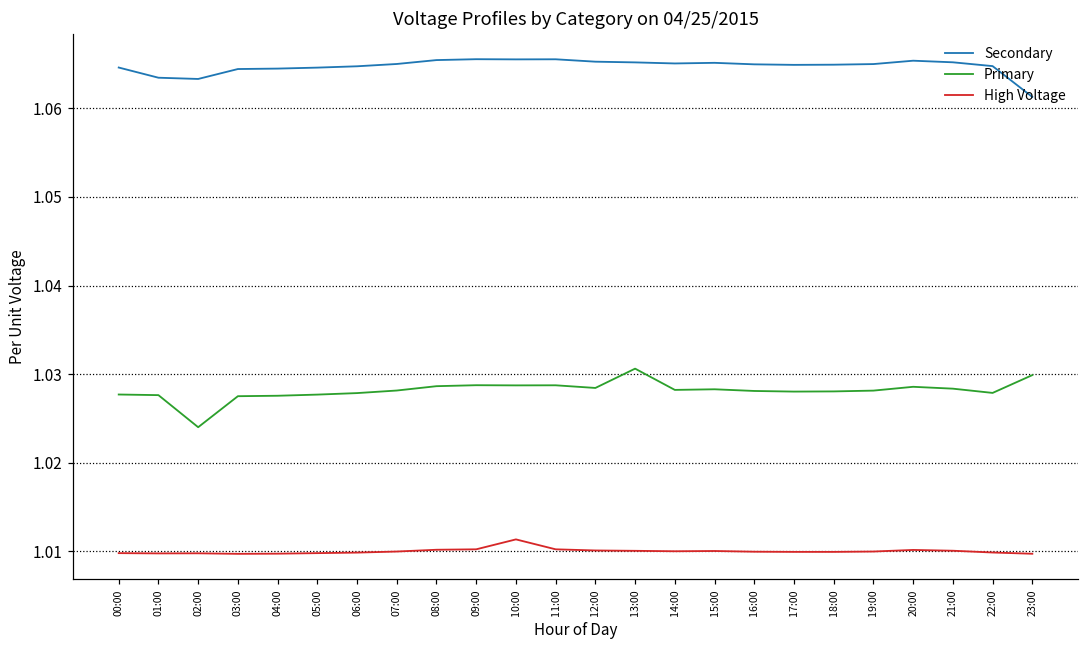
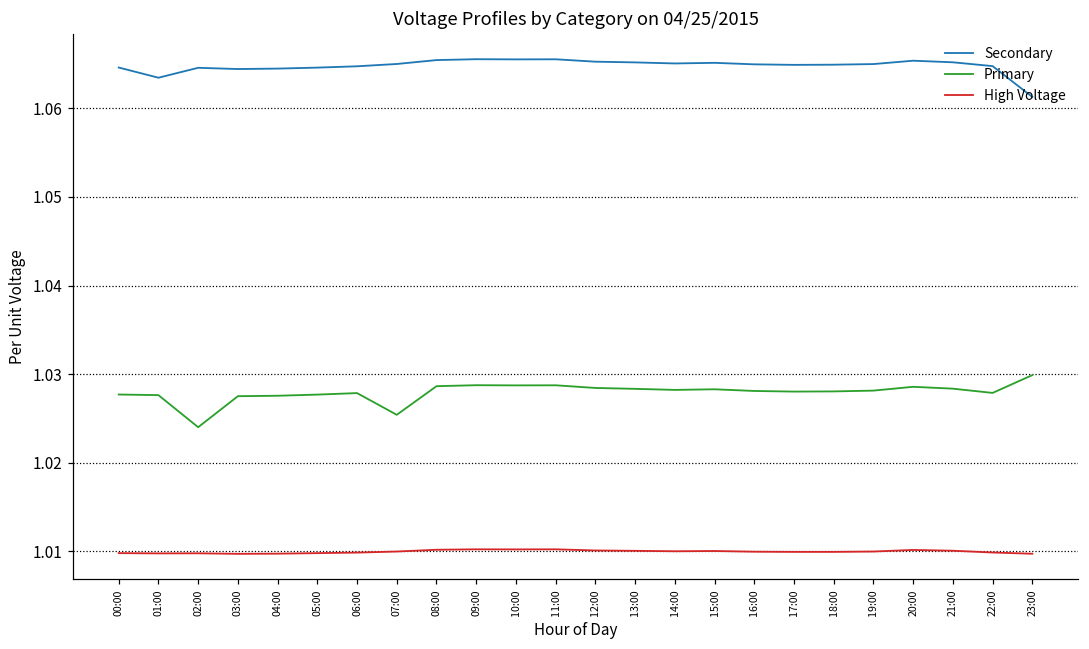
  {
    "Secondary": {
      "00:00": 1.065,
      "01:00": 1.063,
-     "02:00": 1.063,
+     "02:00": 1.065,
      "03:00": 1.064,
      "04:00": 1.064,
      "05:00": 1.065,
      "06:00": 1.065,
      "07:00": 1.065,
      "08:00": 1.065,
      "09:00": 1.066,
      "10:00": 1.066,
      "11:00": 1.066,
      "12:00": 1.065,
      "13:00": 1.065,
      "14:00": 1.065,
      "15:00": 1.065,
      "16:00": 1.065,
      "17:00": 1.065,
      "18:00": 1.065,
      "19:00": 1.065,
      "20:00": 1.065,
      "21:00": 1.065,
      "22:00": 1.065,
      "23:00": 1.061
    },
    "Primary": {
      "00:00": 1.028,
      "01:00": 1.028,
      "02:00": 1.024,
      "03:00": 1.028,
      "04:00": 1.028,
      "05:00": 1.028,
      "06:00": 1.028,
-     "07:00": 1.028,
+     "07:00": 1.025,
      "08:00": 1.029,
      "09:00": 1.029,
      "10:00": 1.029,
      "11:00": 1.029,
      "12:00": 1.028,
-     "13:00": 1.031,
+     "13:00": 1.028,
      "14:00": 1.028,
      "15:00": 1.028,
      "16:00": 1.028,
      "17:00": 1.028,
      "18:00": 1.028,
      "19:00": 1.028,
      "20:00": 1.029,
      "21:00": 1.028,
      "22:00": 1.028,
      "23:00": 1.030
    },
    "High Voltage": {
      "00:00": 1.010,
      "01:00": 1.010,
      "02:00": 1.010,
      "03:00": 1.010,
      "04:00": 1.010,
      "05:00": 1.010,
      "06:00": 1.010,
      "07:00": 1.010,
      "08:00": 1.010,
      "09:00": 1.010,
-     "10:00": 1.011,
+     "10:00": 1.010,
      "11:00": 1.010,
      "12:00": 1.010,
      "13:00": 1.010,
      "14:00": 1.010,
      "15:00": 1.010,
      "16:00": 1.010,
      "17:00": 1.010,
      "18:00": 1.010,
      "19:00": 1.010,
      "20:00": 1.010,
      "21:00": 1.010,
      "22:00": 1.010,
      "23:00": 1.010
    }
  }
